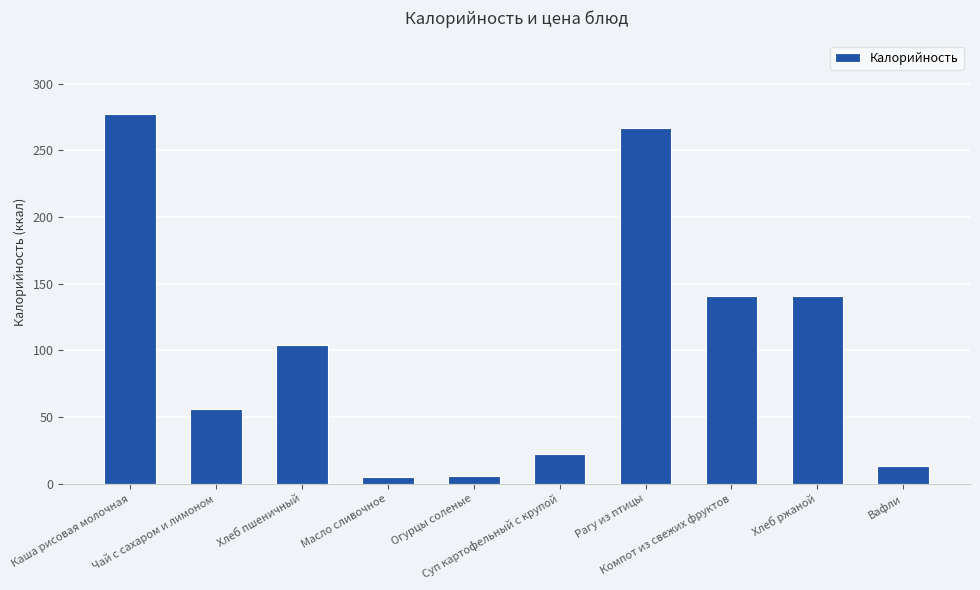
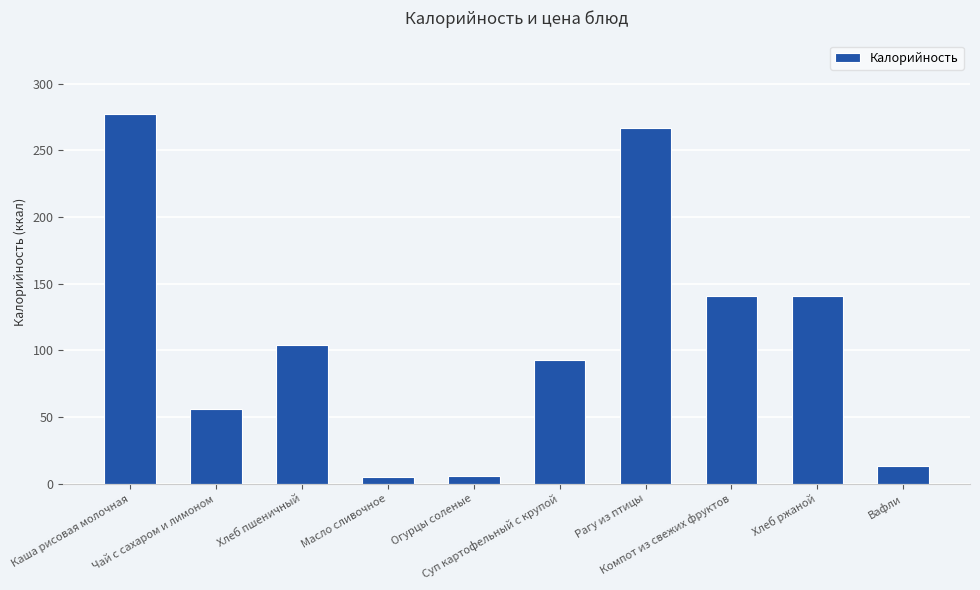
  {
    "Каша рисовая молочная": 277,
    "Чай с сахаром и лимоном": 56,
    "Хлеб пшеничный": 104,
    "Масло сливочное": 5,
    "Огурцы соленые": 6,
-   "Суп картофельный с крупой": 22,
+   "Суп картофельный с крупой": 93,
    "Рагу из птицы": 267,
    "Компот из свежих фруктов": 141,
    "Хлеб ржаной": 141,
    "Вафли": 13
  }
